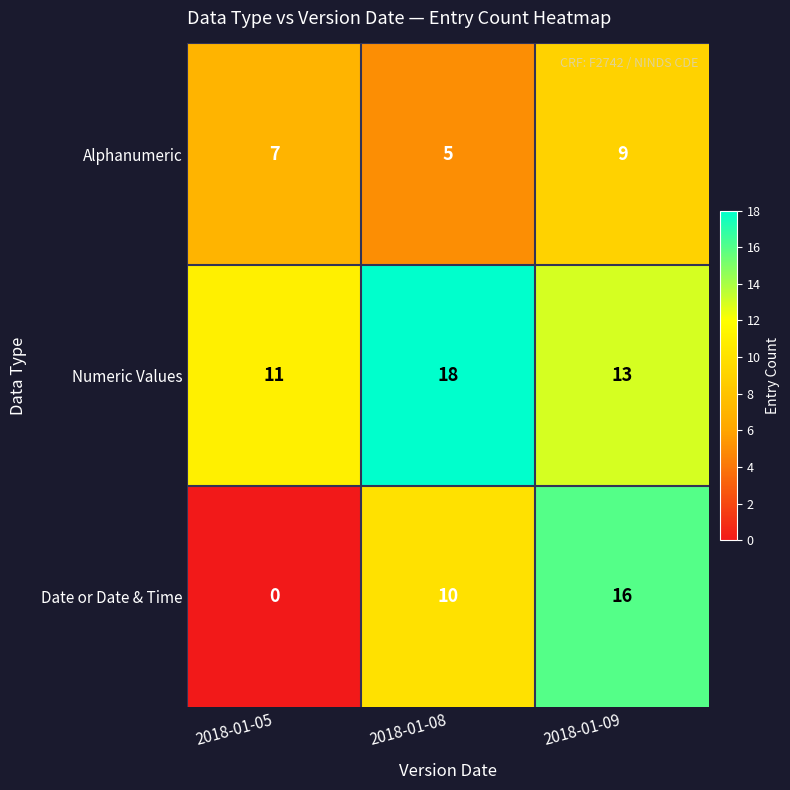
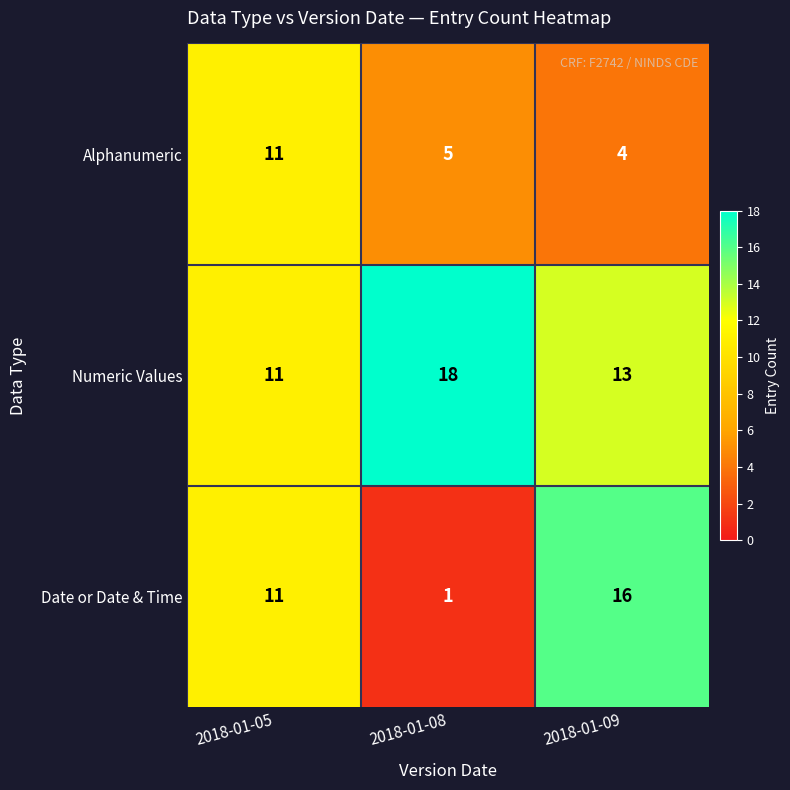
  {
    "Alphanumeric": {
-     "2018-01-05": 7,
+     "2018-01-05": 11,
      "2018-01-08": 5,
-     "2018-01-09": 9
+     "2018-01-09": 4
    },
    "Numeric Values": {
      "2018-01-05": 11,
      "2018-01-08": 18,
      "2018-01-09": 13
    },
    "Date or Date & Time": {
-     "2018-01-05": 0,
-     "2018-01-08": 10,
+     "2018-01-05": 11,
+     "2018-01-08": 1,
      "2018-01-09": 16
    }
  }
